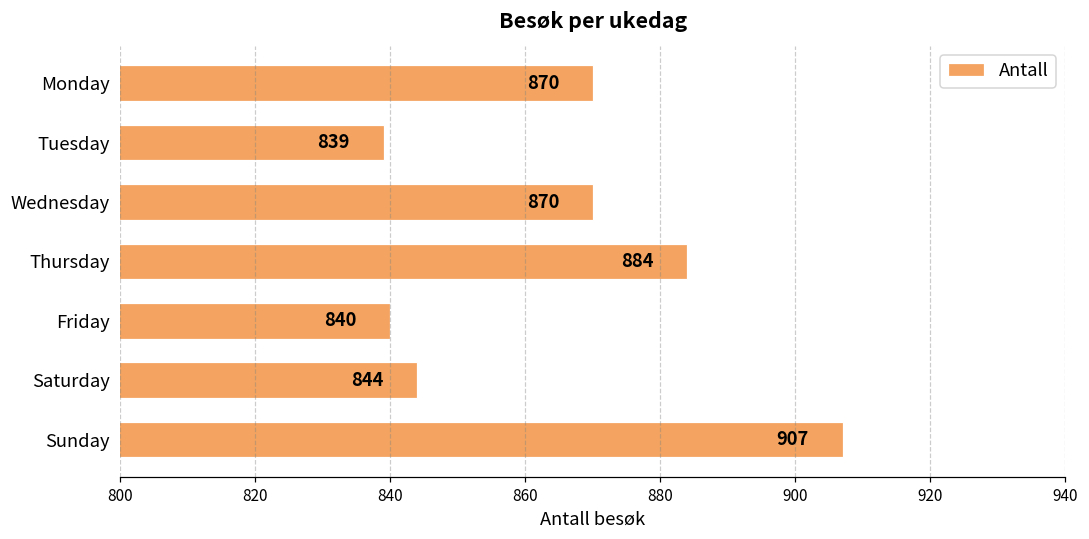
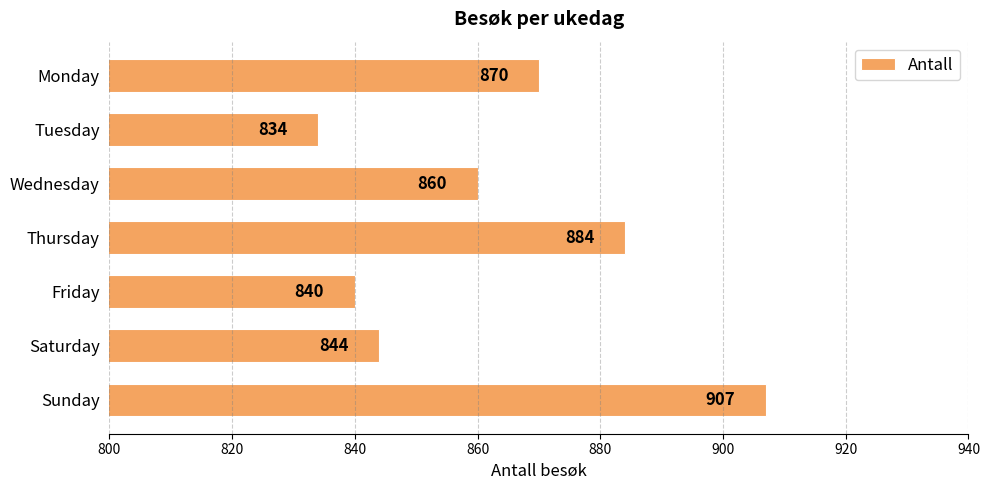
  {
    "Monday": 870,
-   "Tuesday": 839,
-   "Wednesday": 870,
+   "Tuesday": 834,
+   "Wednesday": 860,
    "Thursday": 884,
    "Friday": 840,
    "Saturday": 844,
    "Sunday": 907
  }
